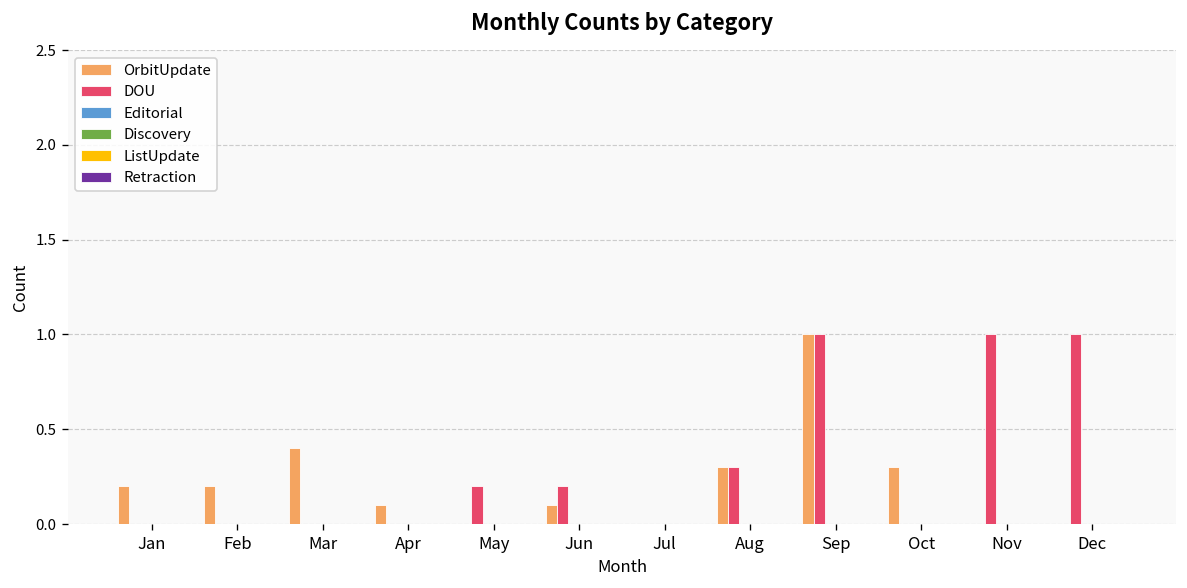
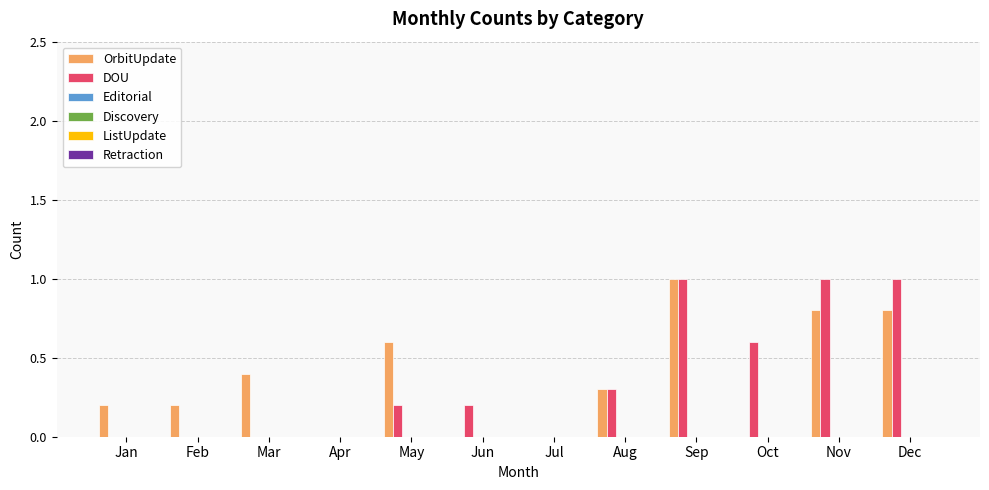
  {
    "OrbitUpdate": {
      "Jan": 0.2,
      "Feb": 0.2,
      "Mar": 0.4,
-     "Apr": 0.1,
-     "May": 0.0,
-     "Jun": 0.1,
+     "Apr": 0.0,
+     "May": 0.6,
+     "Jun": 0.0,
      "Jul": 0.0,
      "Aug": 0.3,
      "Sep": 1.0,
-     "Oct": 0.3,
-     "Nov": 0.0,
-     "Dec": 0.0
+     "Oct": 0.0,
+     "Nov": 0.8,
+     "Dec": 0.8
    },
    "DOU": {
      "Jan": 0.0,
      "Feb": 0.0,
      "Mar": 0.0,
      "Apr": 0.0,
      "May": 0.2,
      "Jun": 0.2,
      "Jul": 0.0,
      "Aug": 0.3,
      "Sep": 1.0,
-     "Oct": 0.0,
+     "Oct": 0.6,
      "Nov": 1.0,
      "Dec": 1.0
    },
    "Editorial": {
      "Jan": 0.0,
      "Feb": 0.0,
      "Mar": 0.0,
      "Apr": 0.0,
      "May": 0.0,
      "Jun": 0.0,
      "Jul": 0.0,
      "Aug": 0.0,
      "Sep": 0.0,
      "Oct": 0.0,
      "Nov": 0.0,
      "Dec": 0.0
    },
    "Discovery": {
      "Jan": 0.0,
      "Feb": 0.0,
      "Mar": 0.0,
      "Apr": 0.0,
      "May": 0.0,
      "Jun": 0.0,
      "Jul": 0.0,
      "Aug": 0.0,
      "Sep": 0.0,
      "Oct": 0.0,
      "Nov": 0.0,
      "Dec": 0.0
    },
    "ListUpdate": {
      "Jan": 0.0,
      "Feb": 0.0,
      "Mar": 0.0,
      "Apr": 0.0,
      "May": 0.0,
      "Jun": 0.0,
      "Jul": 0.0,
      "Aug": 0.0,
      "Sep": 0.0,
      "Oct": 0.0,
      "Nov": 0.0,
      "Dec": 0.0
    },
    "Retraction": {
      "Jan": 0.0,
      "Feb": 0.0,
      "Mar": 0.0,
      "Apr": 0.0,
      "May": 0.0,
      "Jun": 0.0,
      "Jul": 0.0,
      "Aug": 0.0,
      "Sep": 0.0,
      "Oct": 0.0,
      "Nov": 0.0,
      "Dec": 0.0
    }
  }
